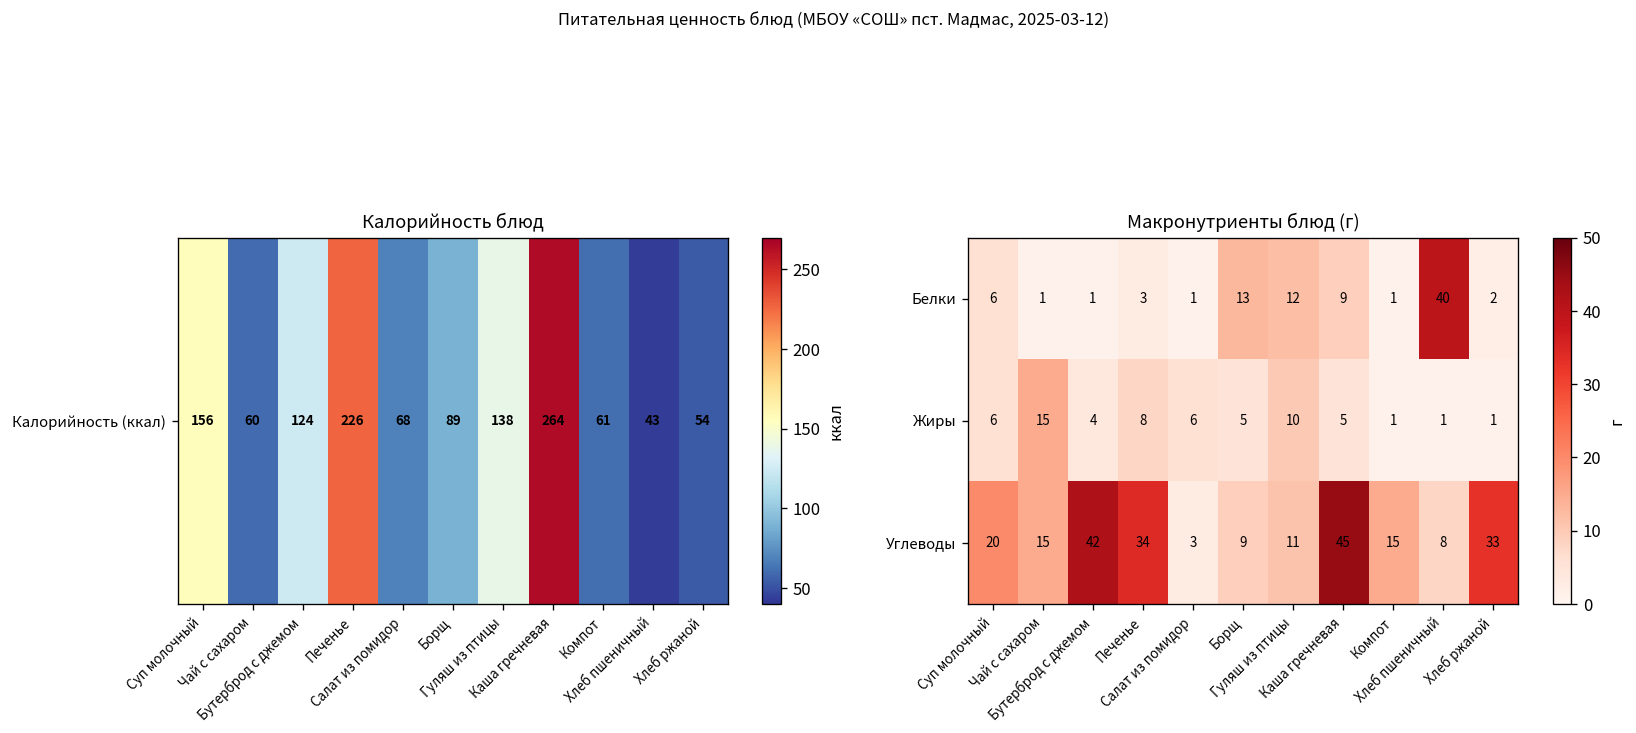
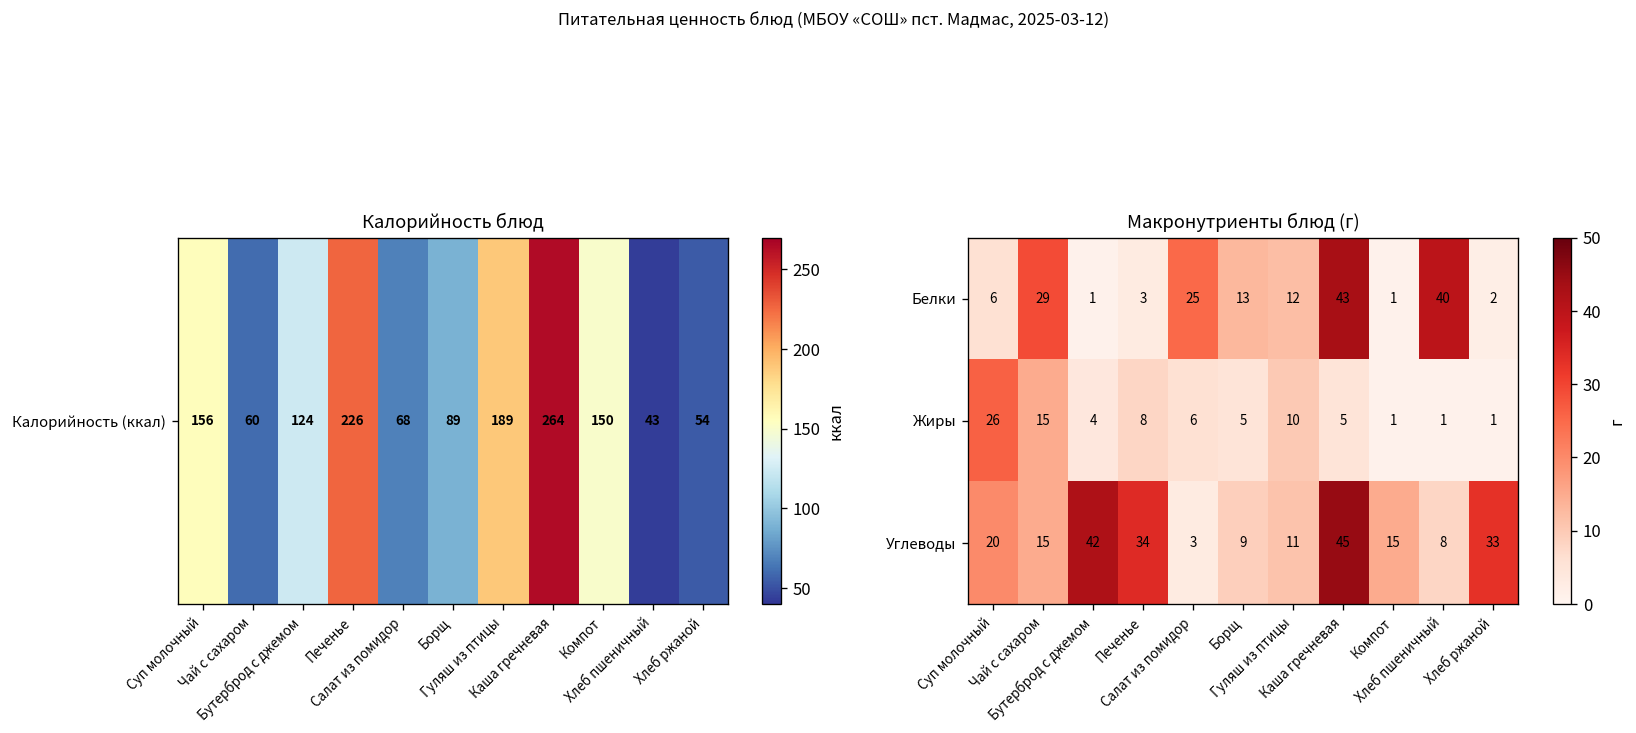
  {
    "Калорийность блюд": {
      "Калорийность (ккал)": {
        "Суп молочный": 156,
        "Чай с сахаром": 60,
        "Бутерброд с джемом": 124,
        "Печенье": 226,
        "Салат из помидор": 68,
        "Борщ": 89,
-       "Гуляш из птицы": 138,
+       "Гуляш из птицы": 189,
        "Каша гречневая": 264,
-       "Компот": 61,
+       "Компот": 150,
        "Хлеб пшеничный": 43,
        "Хлеб ржаной": 54
      }
    },
    "Макронутриенты блюд (г)": {
      "Белки": {
        "Суп молочный": 6,
-       "Чай с сахаром": 1,
+       "Чай с сахаром": 29,
        "Бутерброд с джемом": 1,
        "Печенье": 3,
-       "Салат из помидор": 1,
+       "Салат из помидор": 25,
        "Борщ": 13,
        "Гуляш из птицы": 12,
-       "Каша гречневая": 9,
+       "Каша гречневая": 43,
        "Компот": 1,
        "Хлеб пшеничный": 40,
        "Хлеб ржаной": 2
      },
      "Жиры": {
-       "Суп молочный": 6,
+       "Суп молочный": 26,
        "Чай с сахаром": 15,
        "Бутерброд с джемом": 4,
        "Печенье": 8,
        "Салат из помидор": 6,
        "Борщ": 5,
        "Гуляш из птицы": 10,
        "Каша гречневая": 5,
        "Компот": 1,
        "Хлеб пшеничный": 1,
        "Хлеб ржаной": 1
      },
      "Углеводы": {
        "Суп молочный": 20,
        "Чай с сахаром": 15,
        "Бутерброд с джемом": 42,
        "Печенье": 34,
        "Салат из помидор": 3,
        "Борщ": 9,
        "Гуляш из птицы": 11,
        "Каша гречневая": 45,
        "Компот": 15,
        "Хлеб пшеничный": 8,
        "Хлеб ржаной": 33
      }
    }
  }
